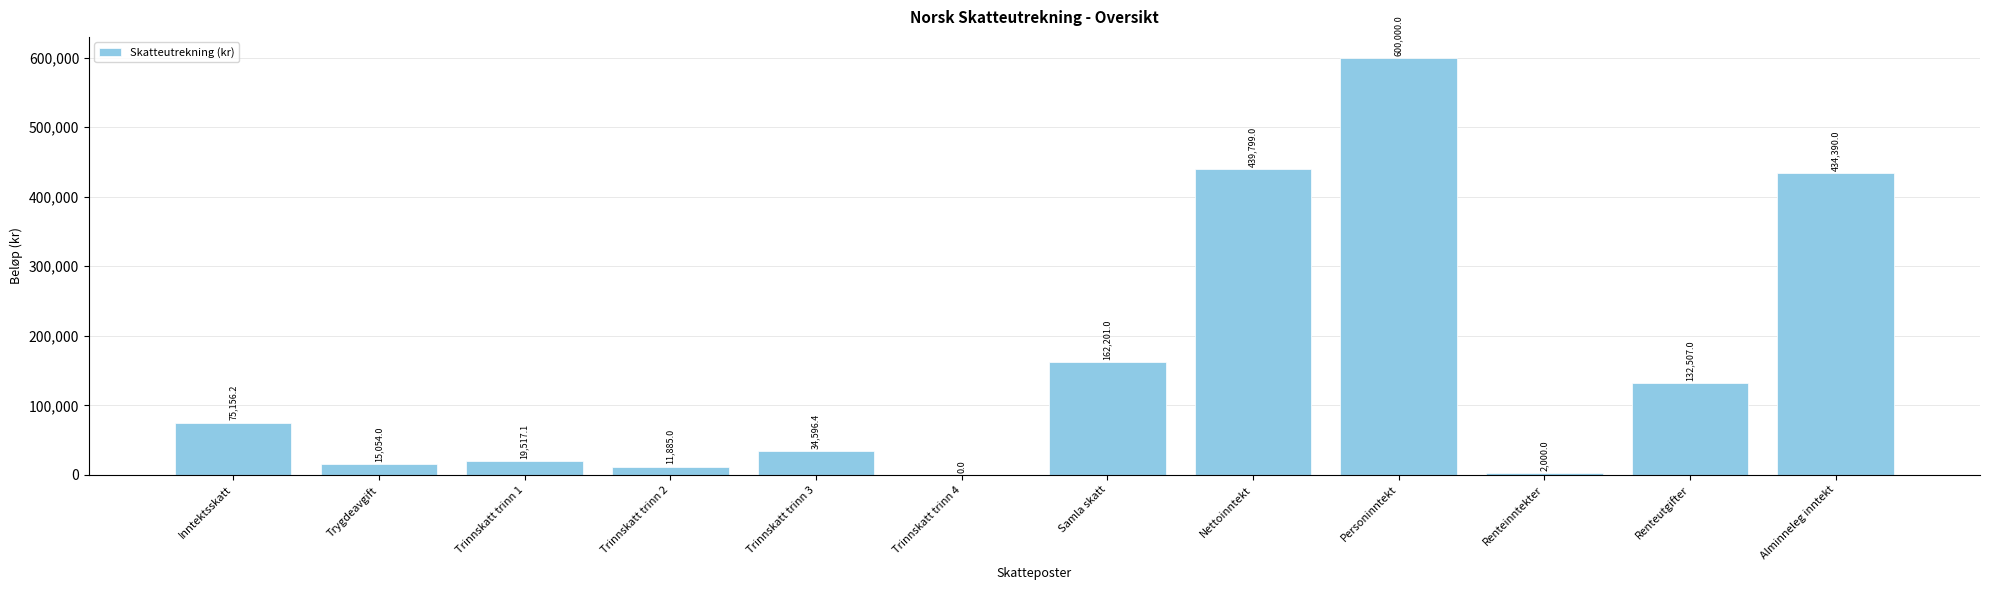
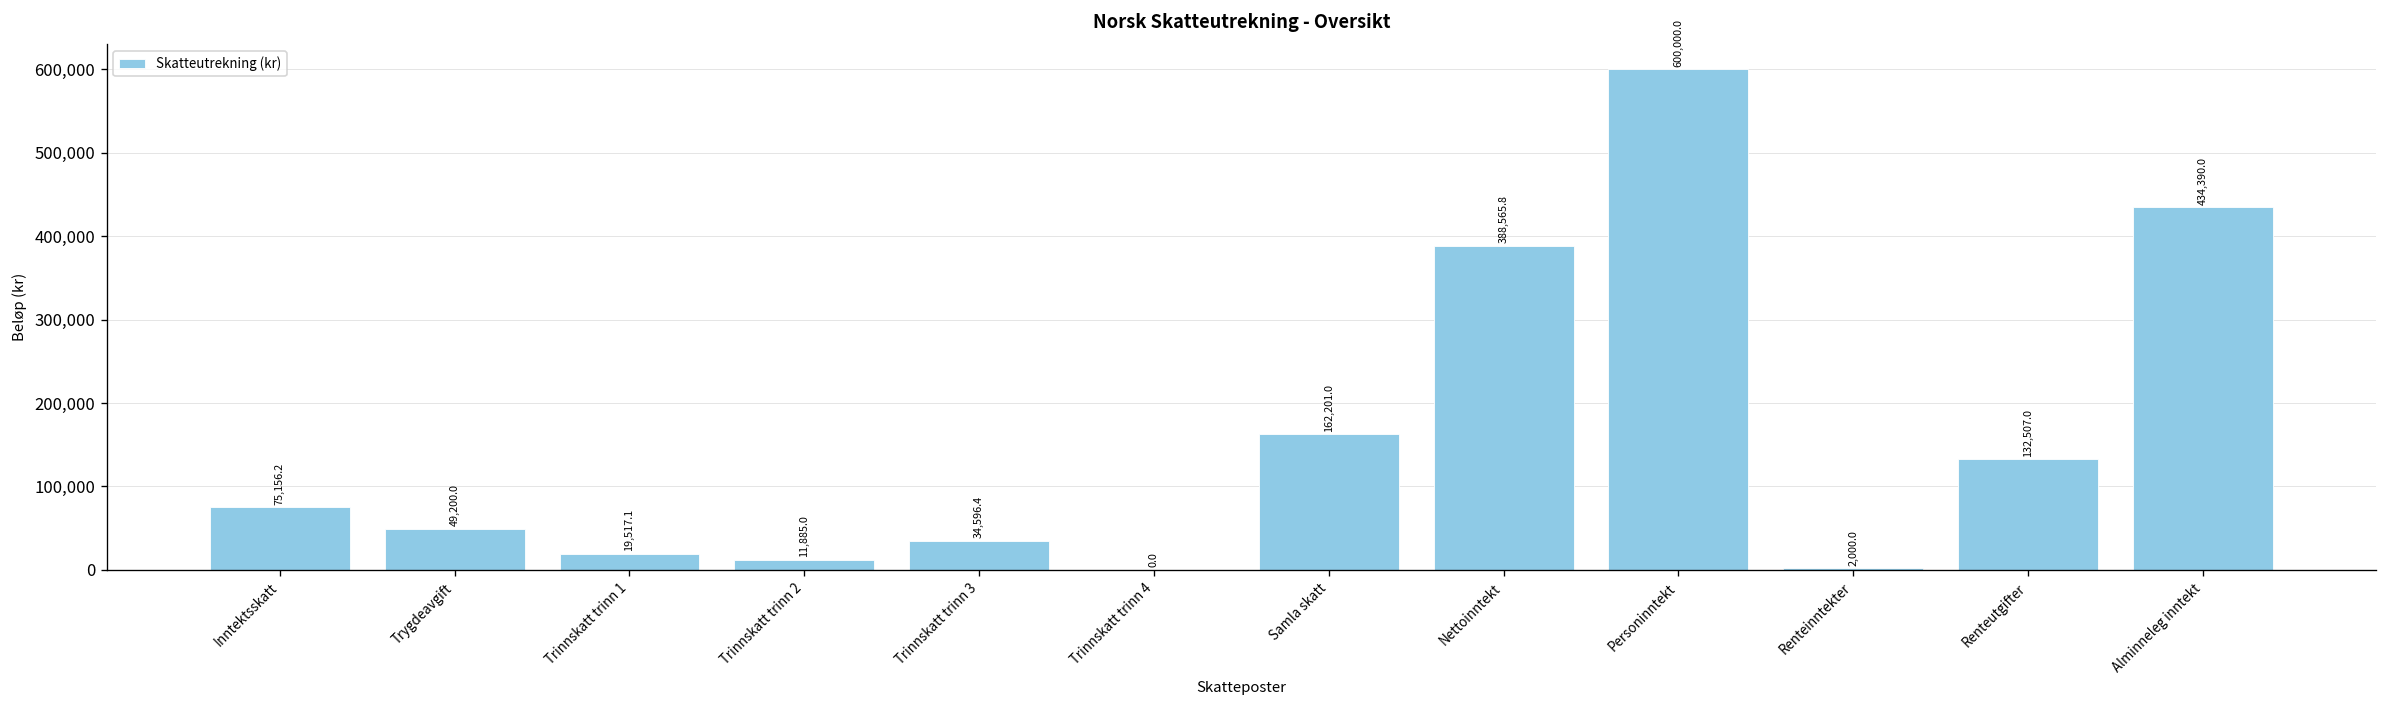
  {
    "Inntektsskatt": "75,156.2",
-   "Trygdeavgift": "15,054.0",
+   "Trygdeavgift": "49,200.0",
    "Trinnskatt trinn 1": "19,517.1",
    "Trinnskatt trinn 2": "11,885.0",
    "Trinnskatt trinn 3": "34,596.4",
    "Trinnskatt trinn 4": "0.0",
    "Samla skatt": "162,201.0",
-   "Nettoinntekt": "439,799.0",
+   "Nettoinntekt": "388,565.8",
    "Personinntekt": "600,000.0",
    "Renteinntekter": "2,000.0",
    "Renteutgifter": "132,507.0",
    "Alminneleg inntekt": "434,390.0"
  }
